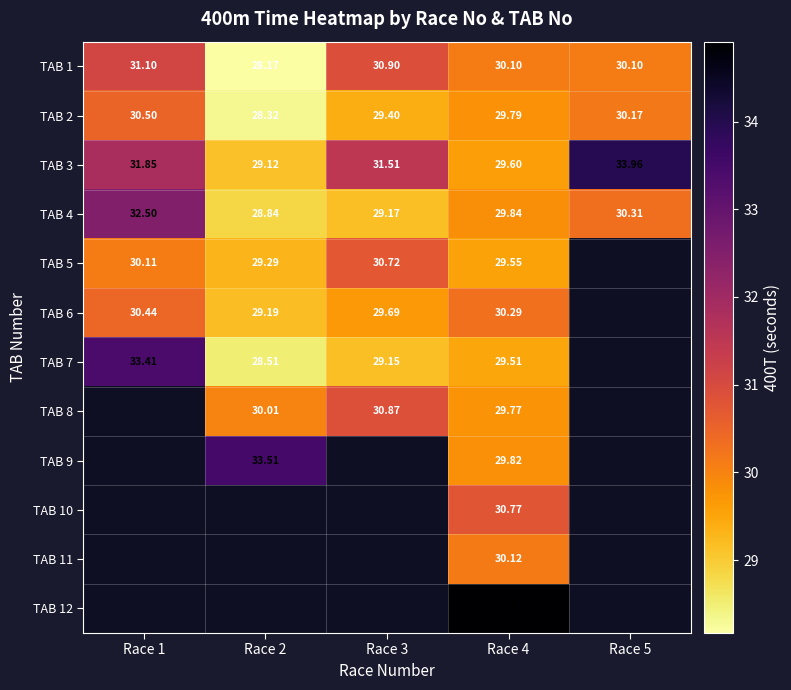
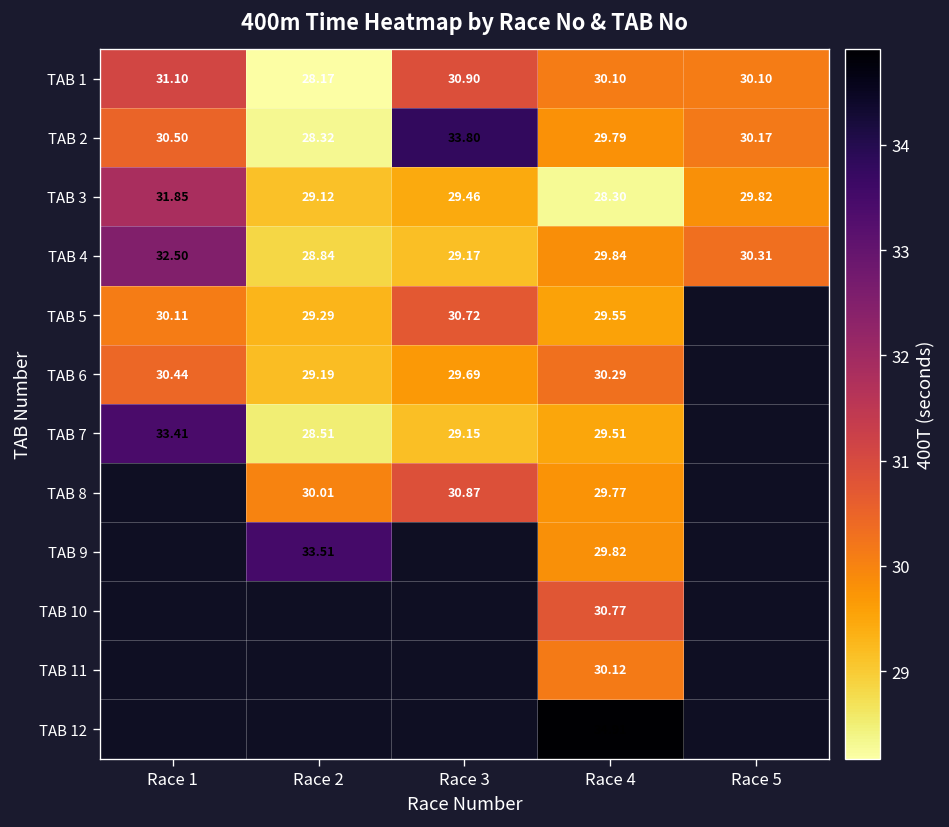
  {
    "TAB 1": {
      "Race 1": 31.10,
      "Race 2": 28.17,
      "Race 3": 30.90,
      "Race 4": 30.10,
      "Race 5": 30.10
    },
    "TAB 2": {
      "Race 1": 30.50,
      "Race 2": 28.32,
-     "Race 3": 29.40,
+     "Race 3": 33.80,
      "Race 4": 29.79,
      "Race 5": 30.17
    },
    "TAB 3": {
      "Race 1": 31.85,
      "Race 2": 29.12,
-     "Race 3": 31.51,
-     "Race 4": 29.60,
-     "Race 5": 33.96
+     "Race 3": 29.46,
+     "Race 4": 28.30,
+     "Race 5": 29.82
    },
    "TAB 4": {
      "Race 1": 32.50,
      "Race 2": 28.84,
      "Race 3": 29.17,
      "Race 4": 29.84,
      "Race 5": 30.31
    },
    "TAB 5": {
      "Race 1": 30.11,
      "Race 2": 29.29,
      "Race 3": 30.72,
      "Race 4": 29.55
    },
    "TAB 6": {
      "Race 1": 30.44,
      "Race 2": 29.19,
      "Race 3": 29.69,
      "Race 4": 30.29
    },
    "TAB 7": {
      "Race 1": 33.41,
      "Race 2": 28.51,
      "Race 3": 29.15,
      "Race 4": 29.51
    },
    "TAB 8": {
      "Race 2": 30.01,
      "Race 3": 30.87,
      "Race 4": 29.77
    },
    "TAB 9": {
      "Race 2": 33.51,
      "Race 4": 29.82
    },
    "TAB 10": {
      "Race 4": 30.77
    },
    "TAB 11": {
      "Race 4": 30.12
    }
  }
